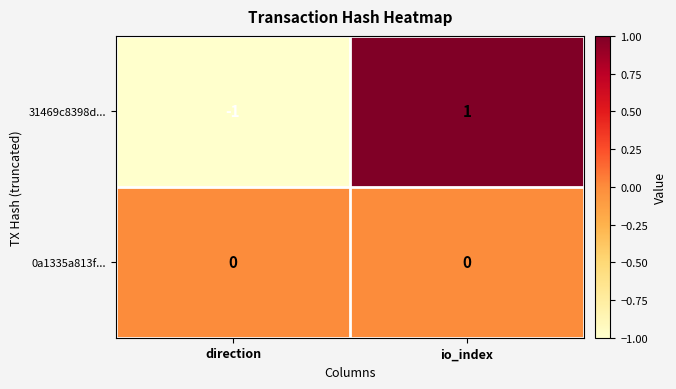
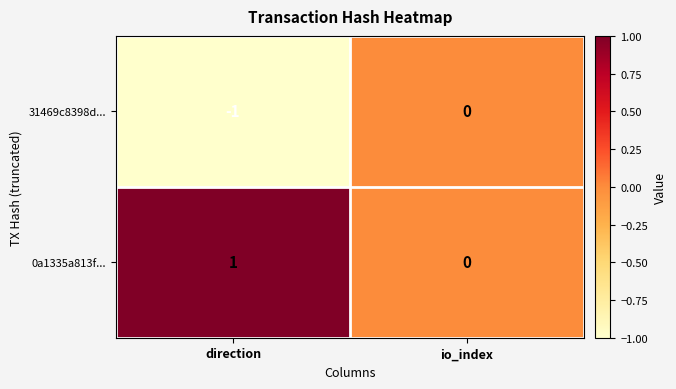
  {
    "31469c8398d...": {
      "direction": -1,
-     "io_index": 1
+     "io_index": 0
    },
    "0a1335a813f...": {
-     "direction": 0,
+     "direction": 1,
      "io_index": 0
    }
  }
